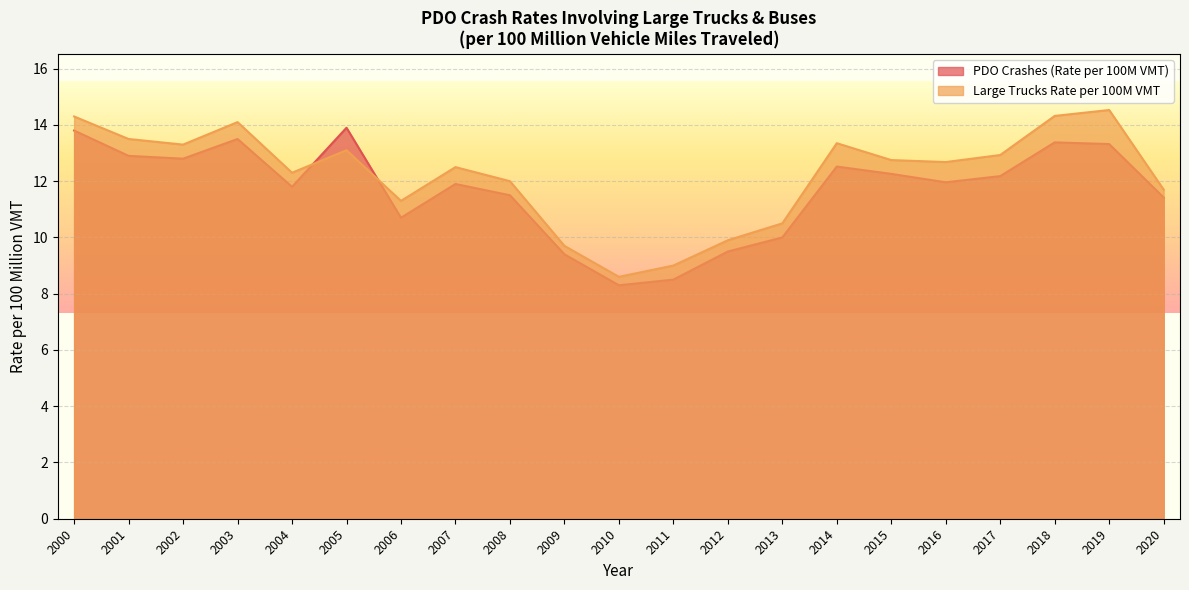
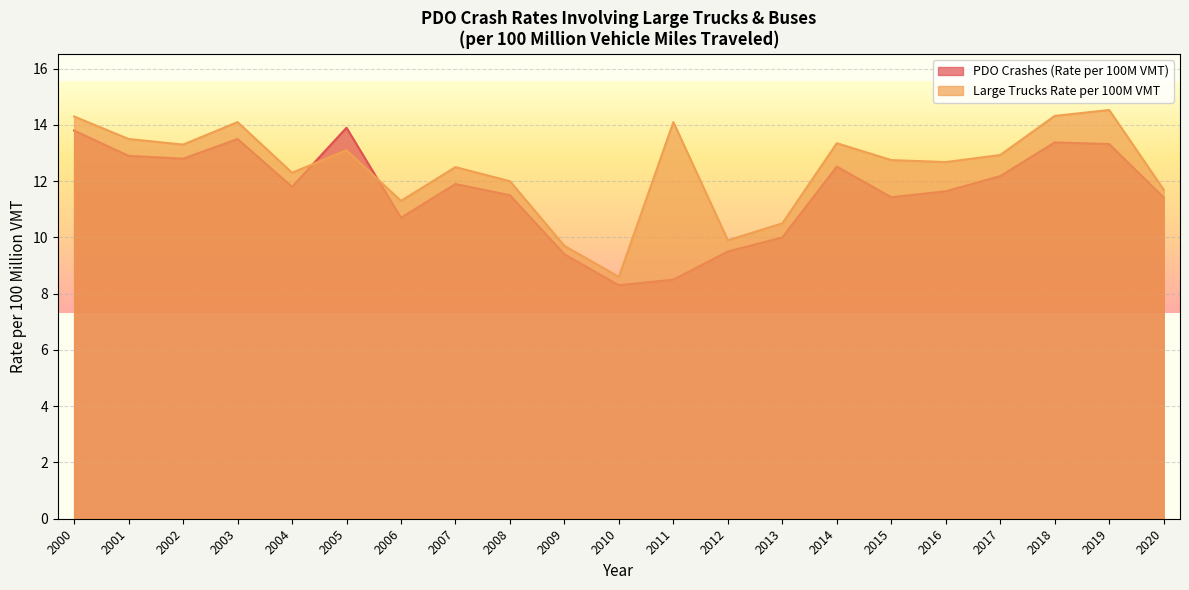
  {
    "PDO Crashes (Rate per 100M VMT)": {
      "2000": 13.8,
      "2001": 12.9,
      "2002": 12.8,
      "2003": 13.5,
      "2004": 11.8,
      "2005": 13.9,
      "2006": 10.7,
      "2007": 11.9,
      "2008": 11.5,
      "2009": 9.4,
      "2010": 8.3,
      "2011": 8.5,
      "2012": 9.5,
      "2013": 10.0,
      "2014": 12.5,
-     "2015": 12.3,
-     "2016": 12.0,
+     "2015": 11.4,
+     "2016": 11.6,
      "2017": 12.2,
      "2018": 13.4,
      "2019": 13.3,
      "2020": 11.4
    },
    "Large Trucks Rate per 100M VMT": {
      "2000": 14.3,
      "2001": 13.5,
      "2002": 13.3,
      "2003": 14.1,
      "2004": 12.3,
      "2005": 13.1,
      "2006": 11.3,
      "2007": 12.5,
      "2008": 12.0,
      "2009": 9.7,
      "2010": 8.6,
-     "2011": 9.0,
+     "2011": 14.1,
      "2012": 9.9,
      "2013": 10.5,
      "2014": 13.4,
      "2015": 12.8,
      "2016": 12.7,
      "2017": 12.9,
      "2018": 14.3,
      "2019": 14.5,
      "2020": 11.7
    }
  }
